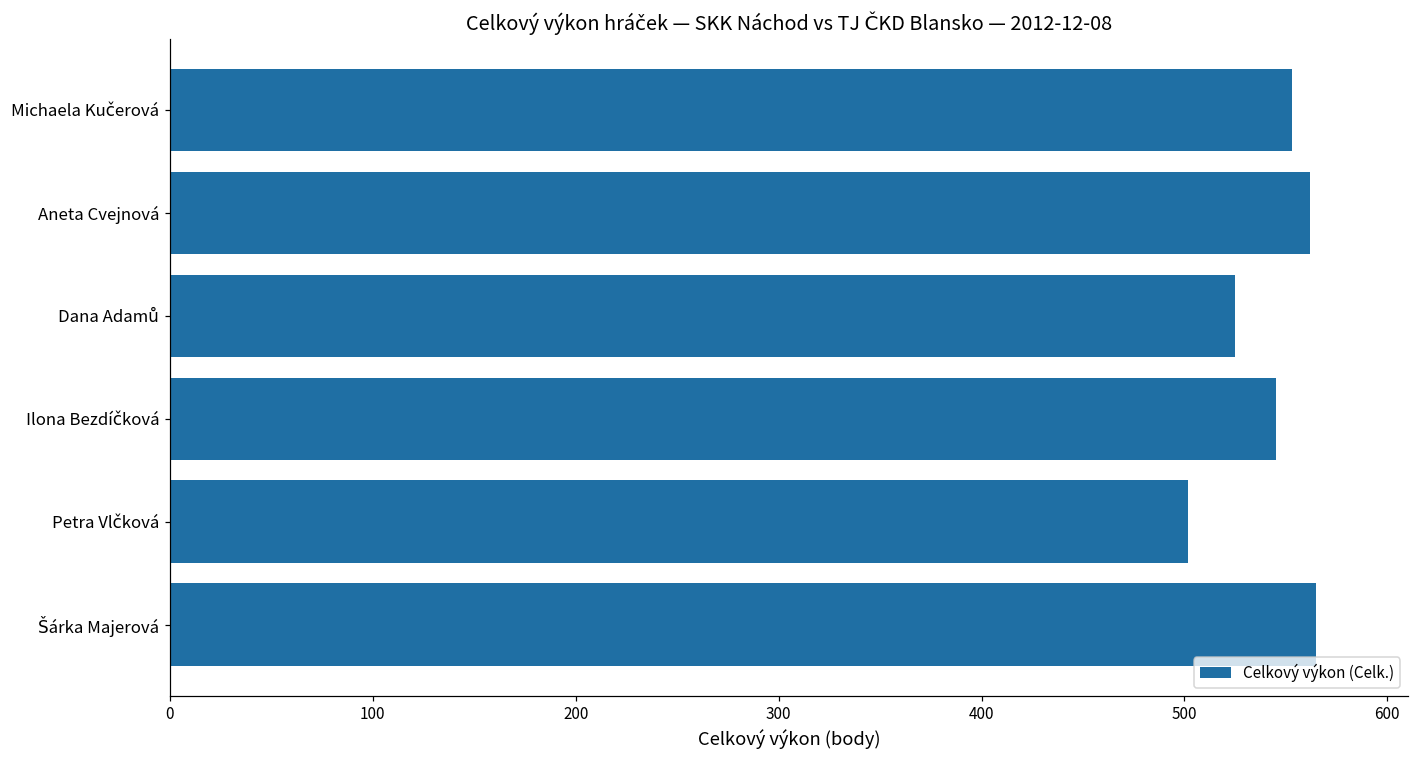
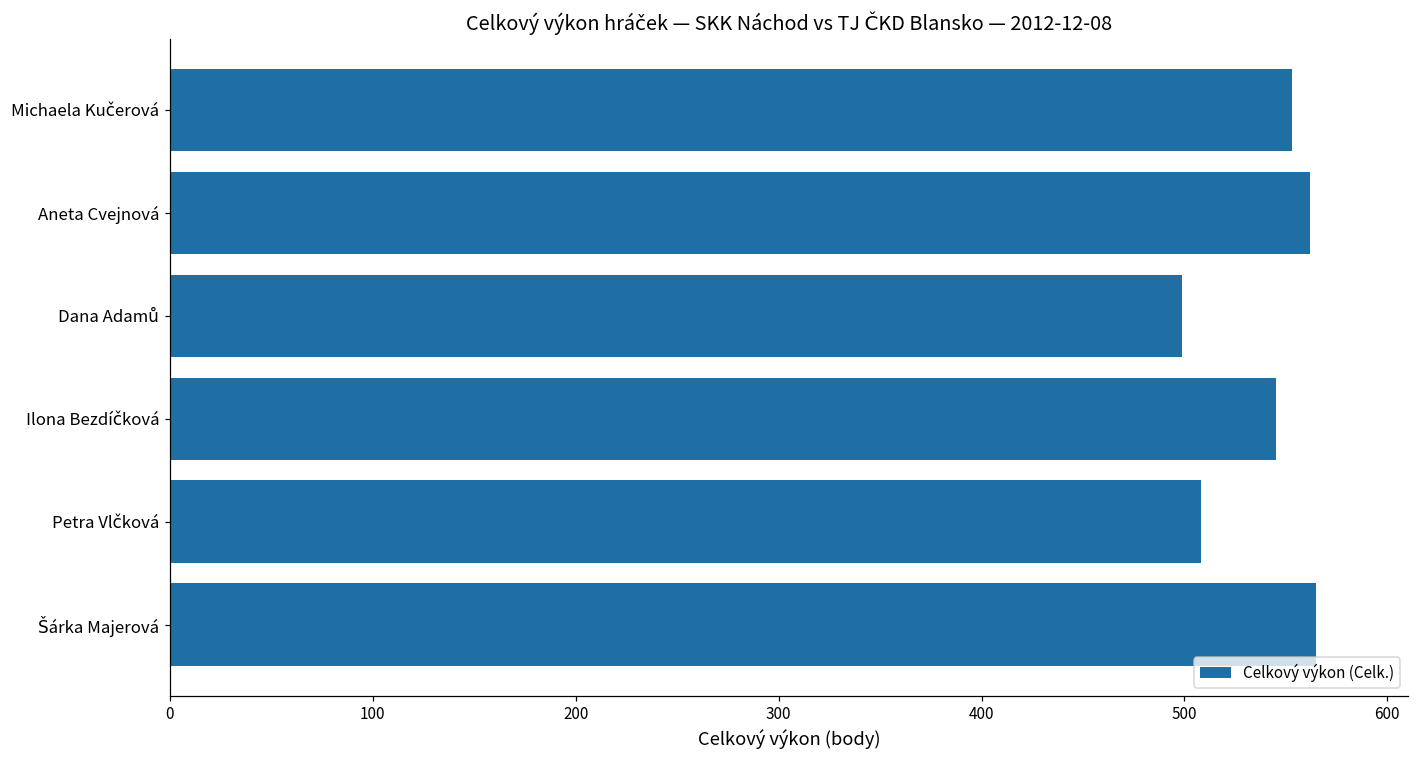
  {
    "Michaela Kučerová": 553,
    "Aneta Cvejnová": 562,
-   "Dana Adamů": 525,
+   "Dana Adamů": 499,
    "Ilona Bezdíčková": 545,
-   "Petra Vlčková": 502,
+   "Petra Vlčková": 508,
    "Šárka Majerová": 565
  }
